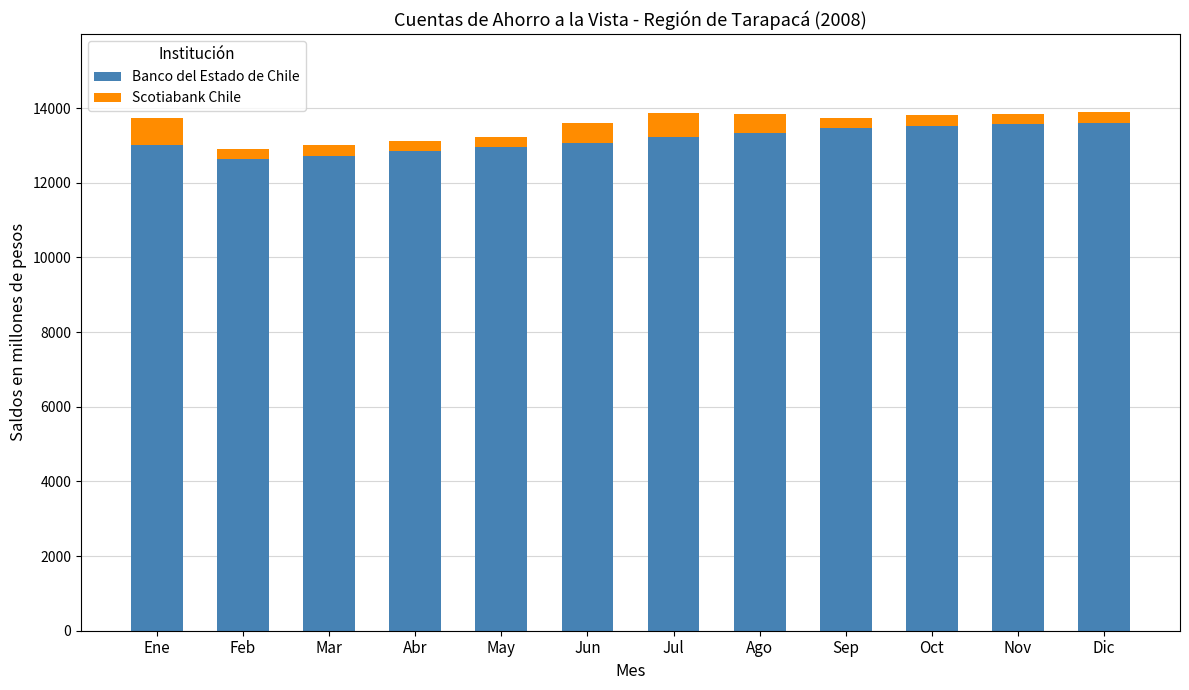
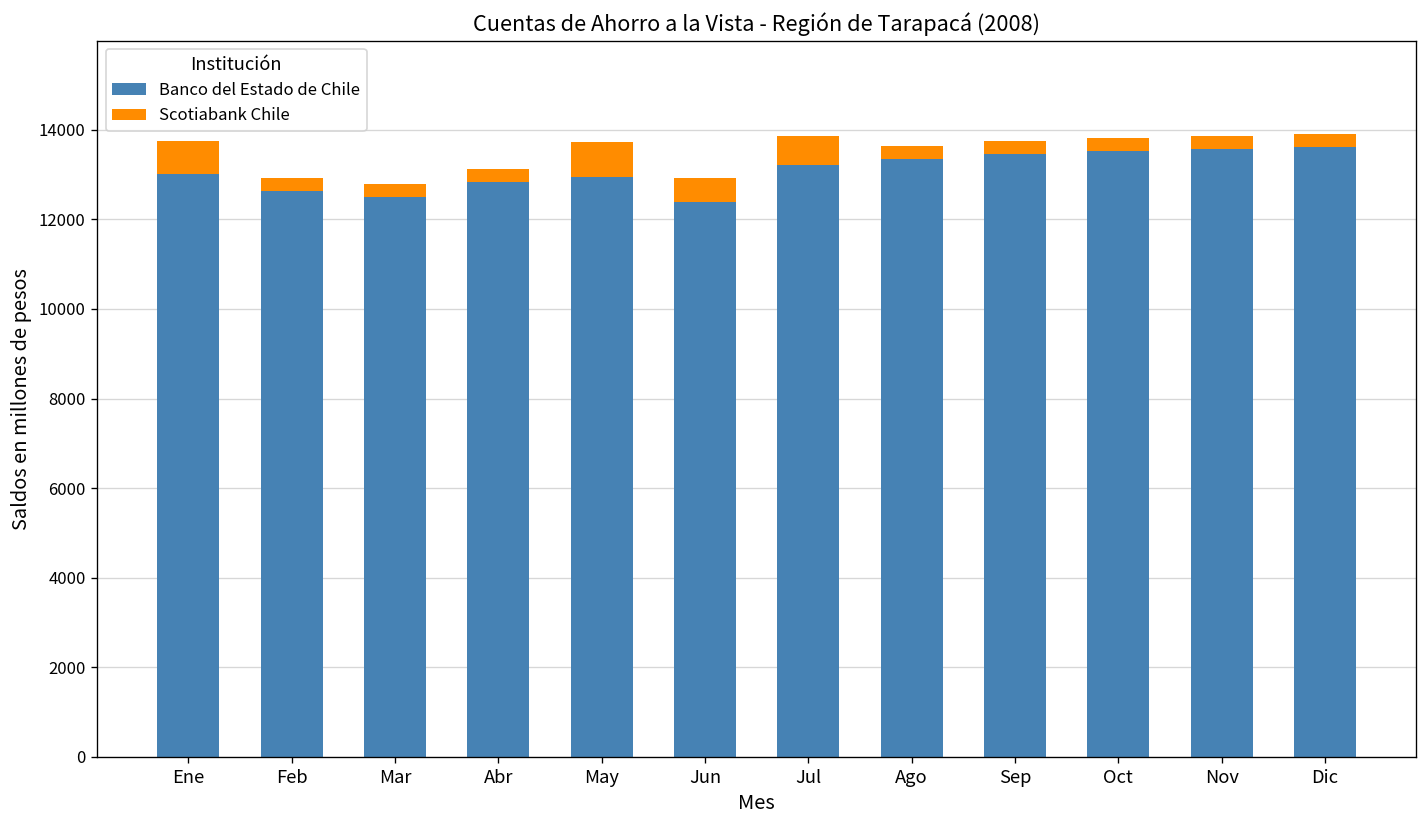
  {
    "Banco del Estado de Chile": {
      "Ene": 13000,
      "Feb": 12600,
-     "Mar": 12700,
+     "Mar": 12500,
      "Abr": 12800,
      "May": 13000,
-     "Jun": 13100,
+     "Jun": 12400,
      "Jul": 13200,
      "Ago": 13300,
      "Sep": 13500,
      "Oct": 13500,
      "Nov": 13600,
      "Dic": 13600
    },
    "Scotiabank Chile": {
      "Ene": 700,
      "Feb": 300,
      "Mar": 300,
      "Abr": 300,
-     "May": 300,
+     "May": 800,
      "Jun": 500,
      "Jul": 600,
-     "Ago": 500,
+     "Ago": 300,
      "Sep": 300,
      "Oct": 300,
      "Nov": 300,
      "Dic": 300
    }
  }
